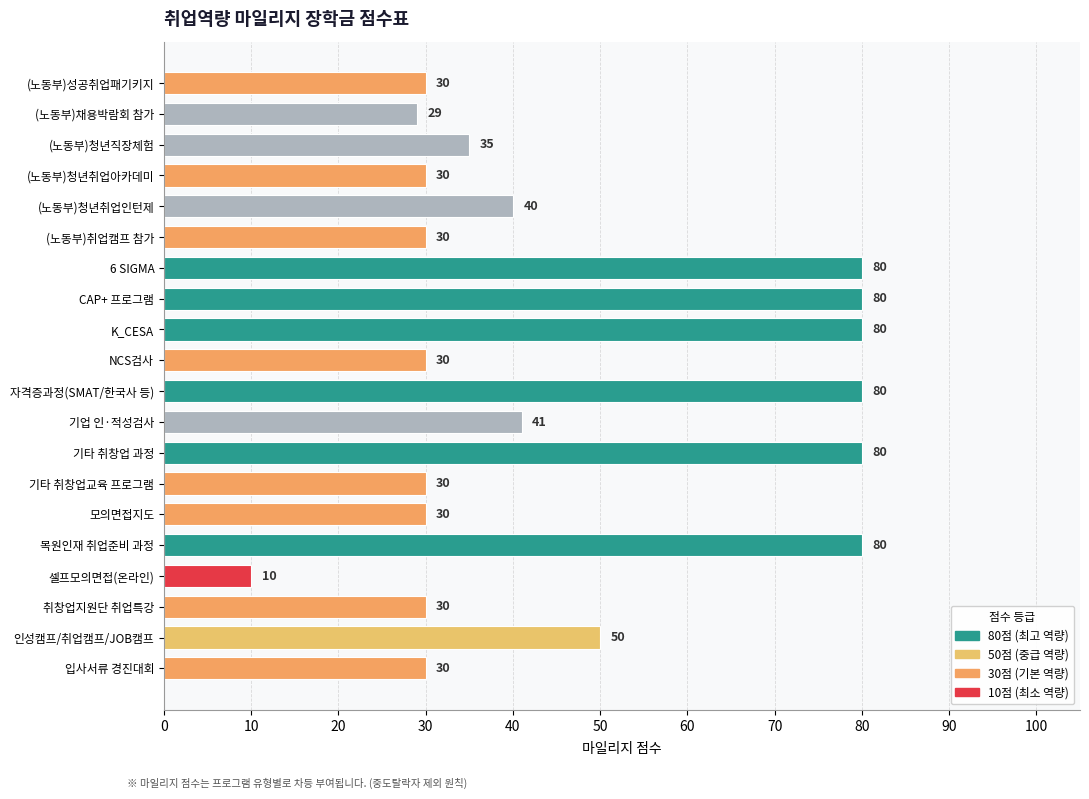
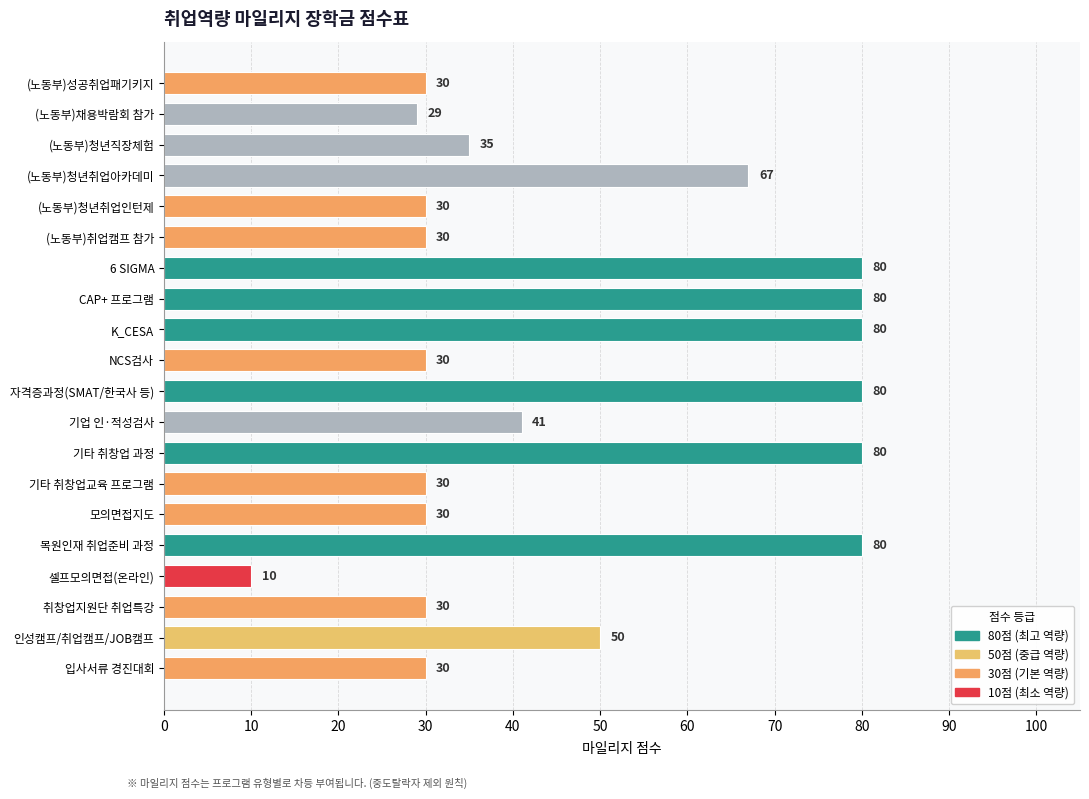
  {
    "(노동부)성공취업패기키지": 30,
    "(노동부)채용박람회 참가": 29,
    "(노동부)청년직장체험": 35,
-   "(노동부)청년취업아카데미": 30,
-   "(노동부)청년취업인턴제": 40,
+   "(노동부)청년취업아카데미": 67,
+   "(노동부)청년취업인턴제": 30,
    "(노동부)취업캠프 참가": 30,
    "6 SIGMA": 80,
    "CAP+ 프로그램": 80,
    "K_CESA": 80,
    "NCS검사": 30,
    "자격증과정(SMAT/한국사 등)": 80,
    "기업 인·적성검사": 41,
    "기타 취창업 과정": 80,
    "기타 취창업교육 프로그램": 30,
    "모의면접지도": 30,
    "목원인재 취업준비 과정": 80,
    "셀프모의면접(온라인)": 10,
    "취창업지원단 취업특강": 30,
    "인성캠프/취업캠프/JOB캠프": 50,
    "입사서류 경진대회": 30
  }
